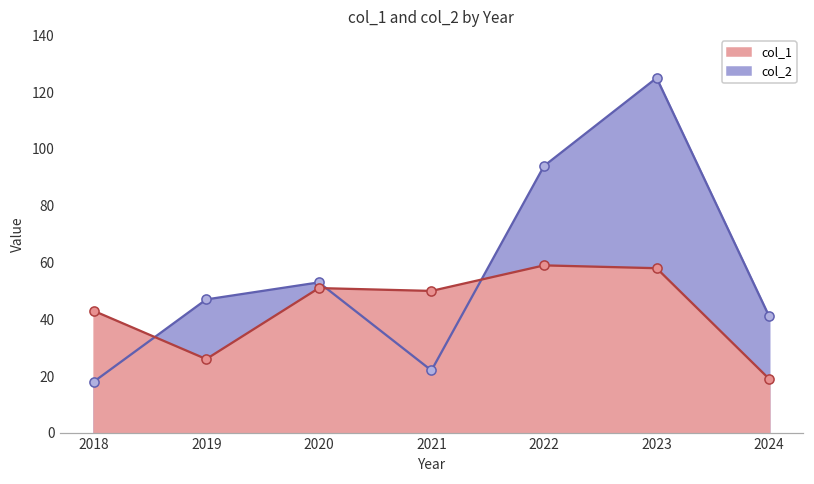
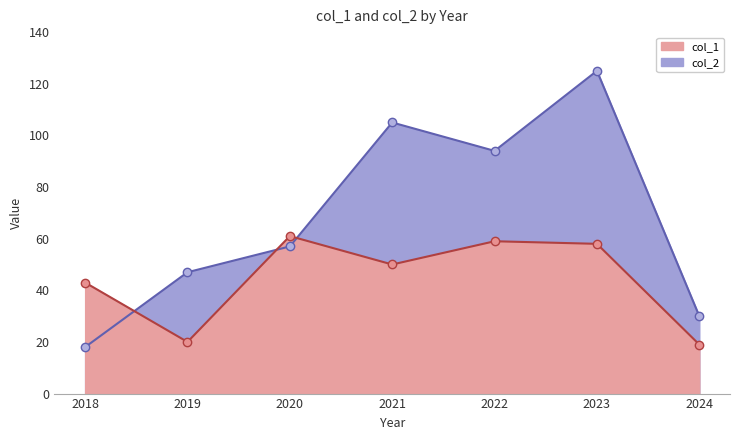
  {
    "col_2": {
      "2018": 18,
      "2019": 47,
-     "2020": 53,
-     "2021": 22,
+     "2020": 57,
+     "2021": 105,
      "2022": 94,
      "2023": 125,
-     "2024": 41
+     "2024": 30
    },
    "col_1": {
      "2018": 43,
-     "2019": 26,
-     "2020": 51,
+     "2019": 20,
+     "2020": 61,
      "2021": 50,
      "2022": 59,
      "2023": 58,
      "2024": 19
    }
  }
